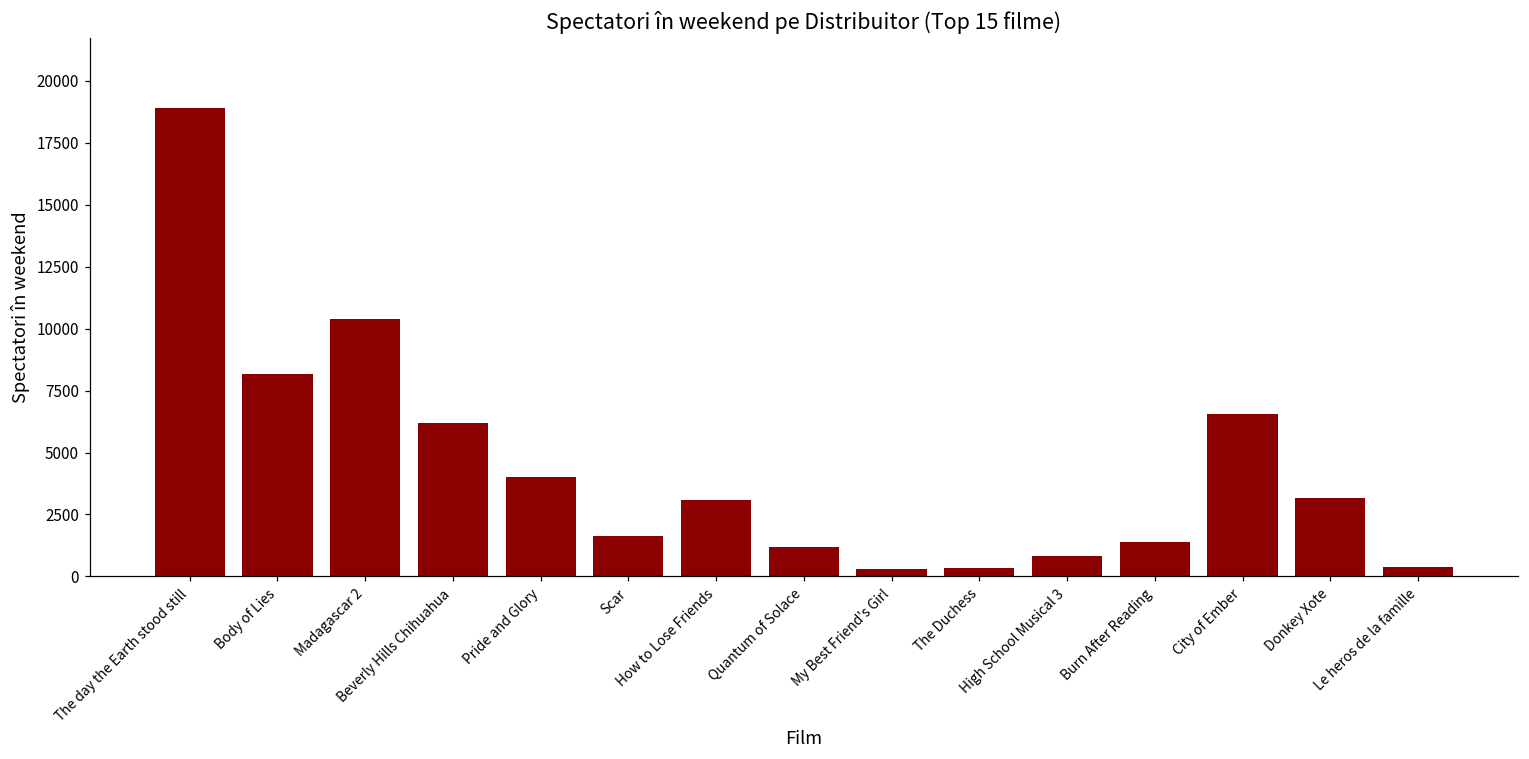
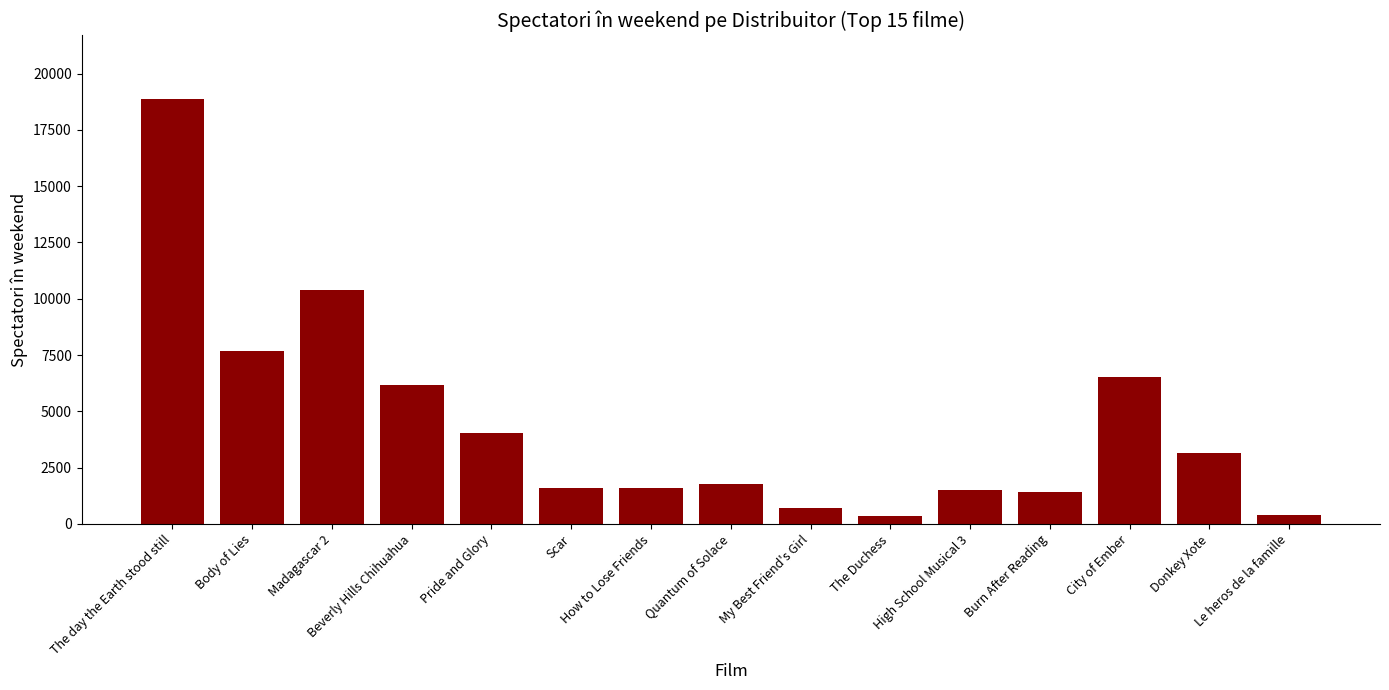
  {
    "The day the Earth stood still": 18900,
-   "Body of Lies": 8200,
+   "Body of Lies": 7700,
    "Madagascar 2": 10400,
    "Beverly Hills Chihuahua": 6200,
    "Pride and Glory": 4000,
    "Scar": 1600,
-   "How to Lose Friends": 3100,
-   "Quantum of Solace": 1200,
-   "My Best Friend's Girl": 300,
+   "How to Lose Friends": 1600,
+   "Quantum of Solace": 1800,
+   "My Best Friend's Girl": 700,
    "The Duchess": 400,
-   "High School Musical 3": 800,
+   "High School Musical 3": 1500,
    "Burn After Reading": 1400,
    "City of Ember": 6500,
    "Donkey Xote": 3200,
    "Le heros de la famille": 400
  }
